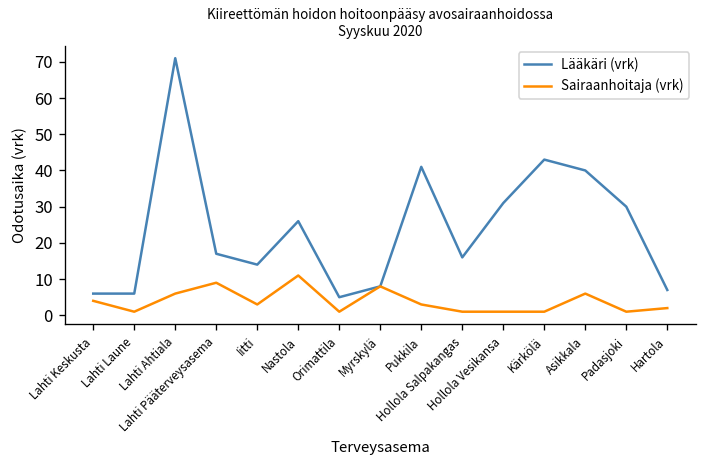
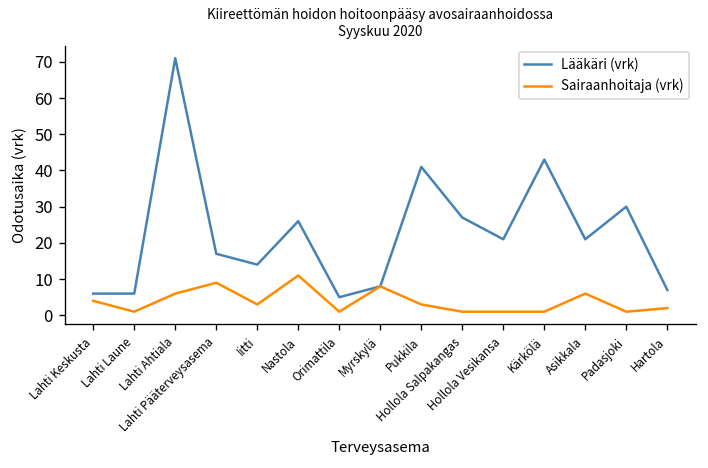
  {
    "Lääkäri (vrk)": {
      "Lahti Keskusta": 6,
      "Lahti Laune": 6,
      "Lahti Ahtiala": 71,
      "Lahti Pääterveysasema": 17,
      "Iitti": 14,
      "Nastola": 26,
      "Orimattila": 5,
      "Pukkila": 41,
-     "Hollola Salpakangas": 16,
-     "Hollola Vesikansa": 31,
+     "Hollola Salpakangas": 27,
+     "Hollola Vesikansa": 21,
      "Kärkölä": 43,
-     "Asikkala": 40,
+     "Asikkala": 21,
      "Padasjoki": 30,
      "Hartola": 7
    },
    "Sairaanhoitaja (vrk)": {
      "Lahti Keskusta": 4,
      "Lahti Laune": 1,
      "Lahti Ahtiala": 6,
      "Lahti Pääterveysasema": 9,
      "Iitti": 3,
      "Nastola": 11,
      "Orimattila": 1,
      "Pukkila": 3,
      "Hollola Salpakangas": 1,
      "Hollola Vesikansa": 1,
      "Kärkölä": 1,
      "Asikkala": 6,
      "Padasjoki": 1,
      "Hartola": 2
    }
  }
